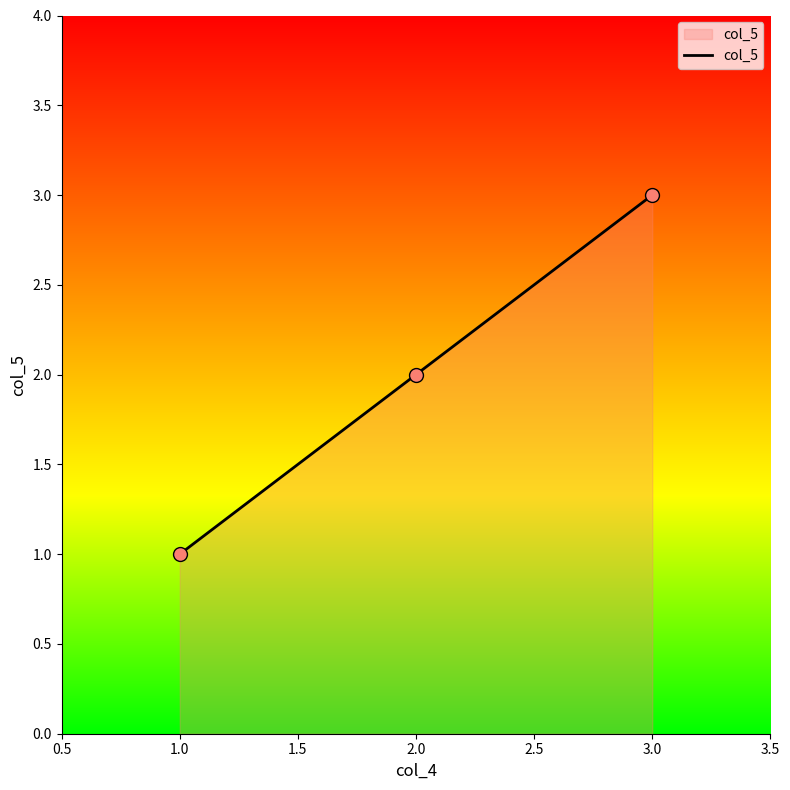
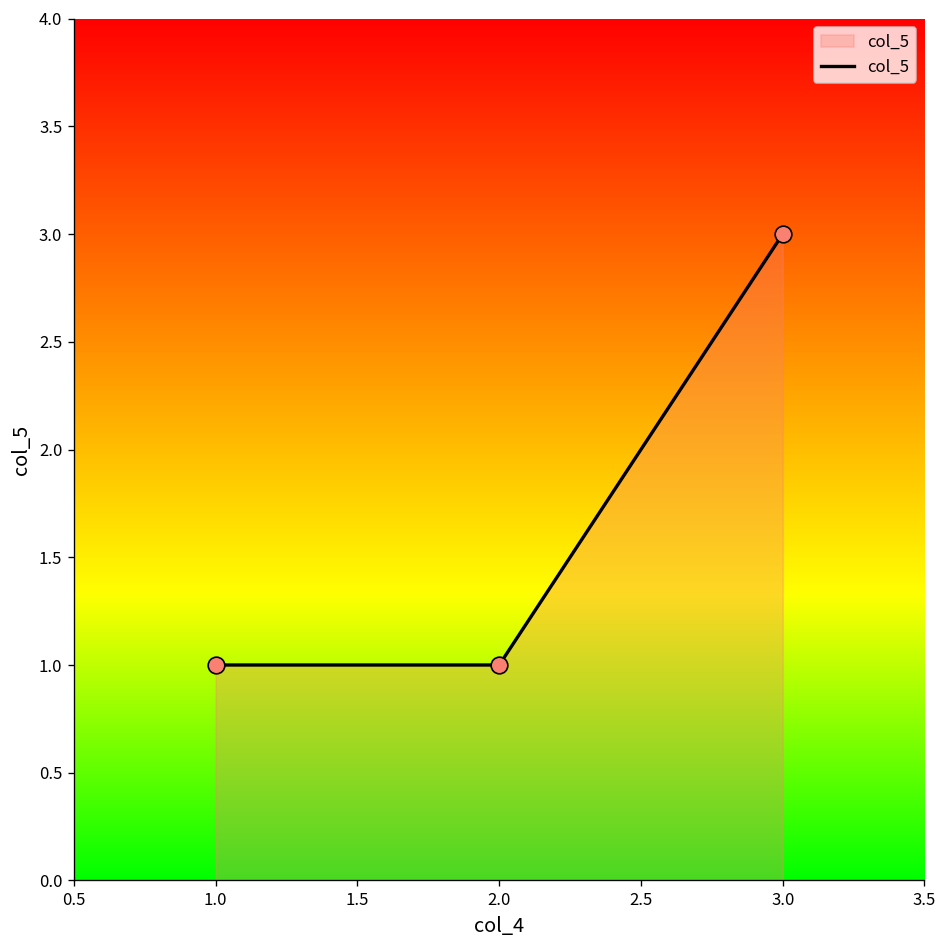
  {
    "1.0": 1,
-   "2.0": 2,
+   "2.0": 1,
    "3.0": 3
  }
